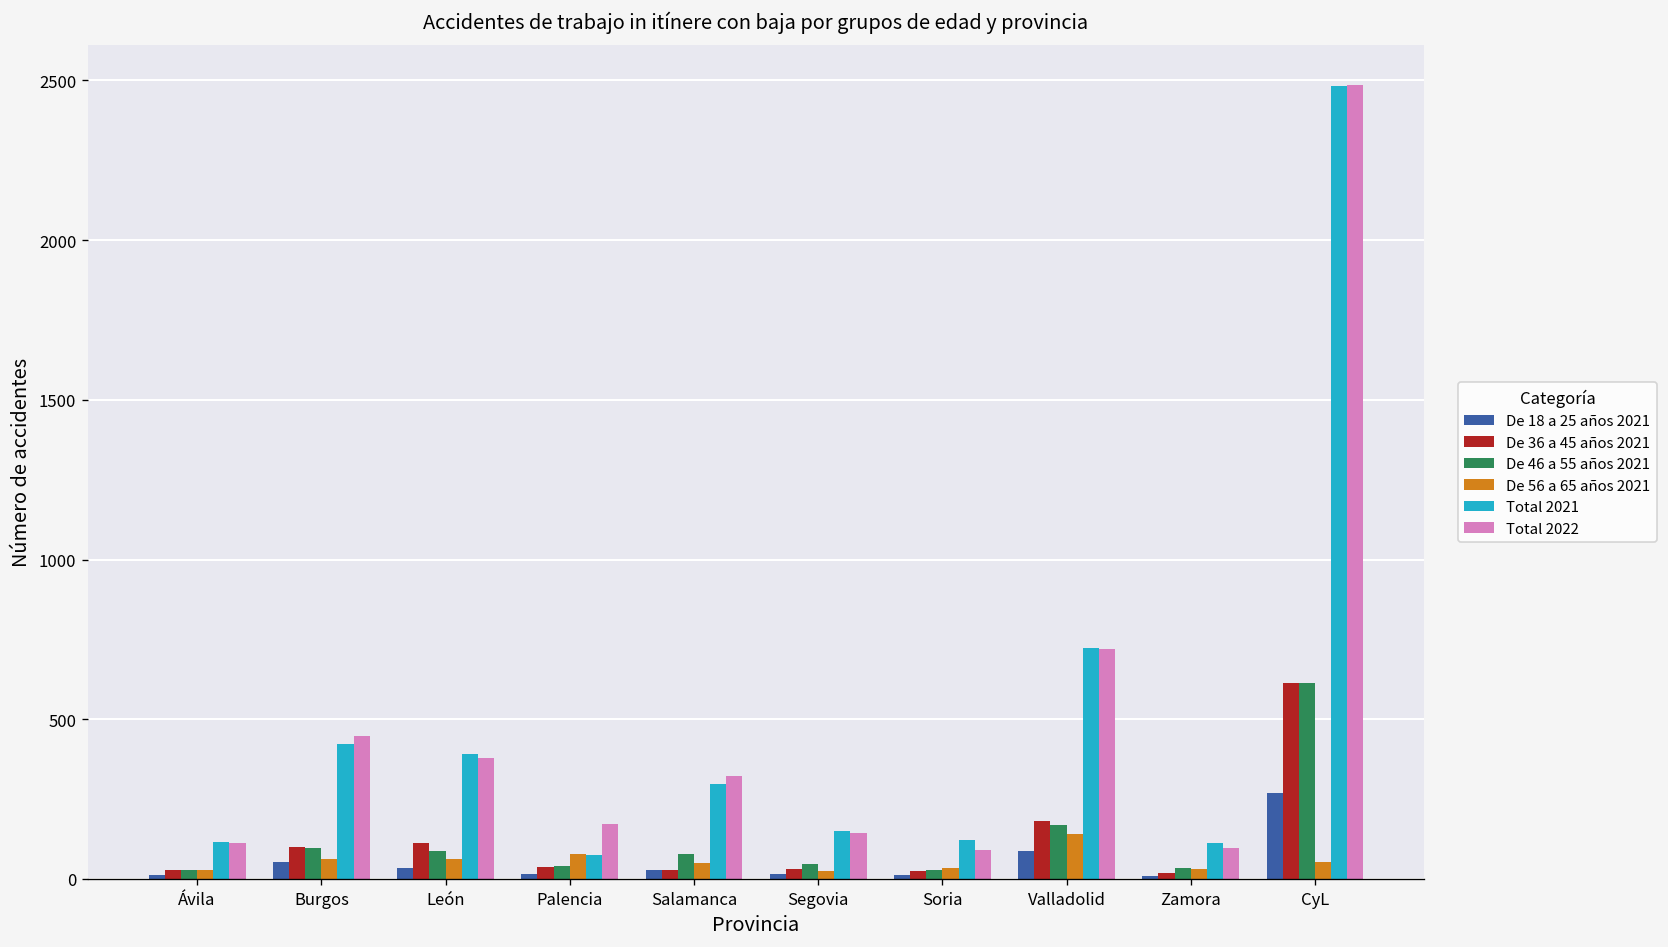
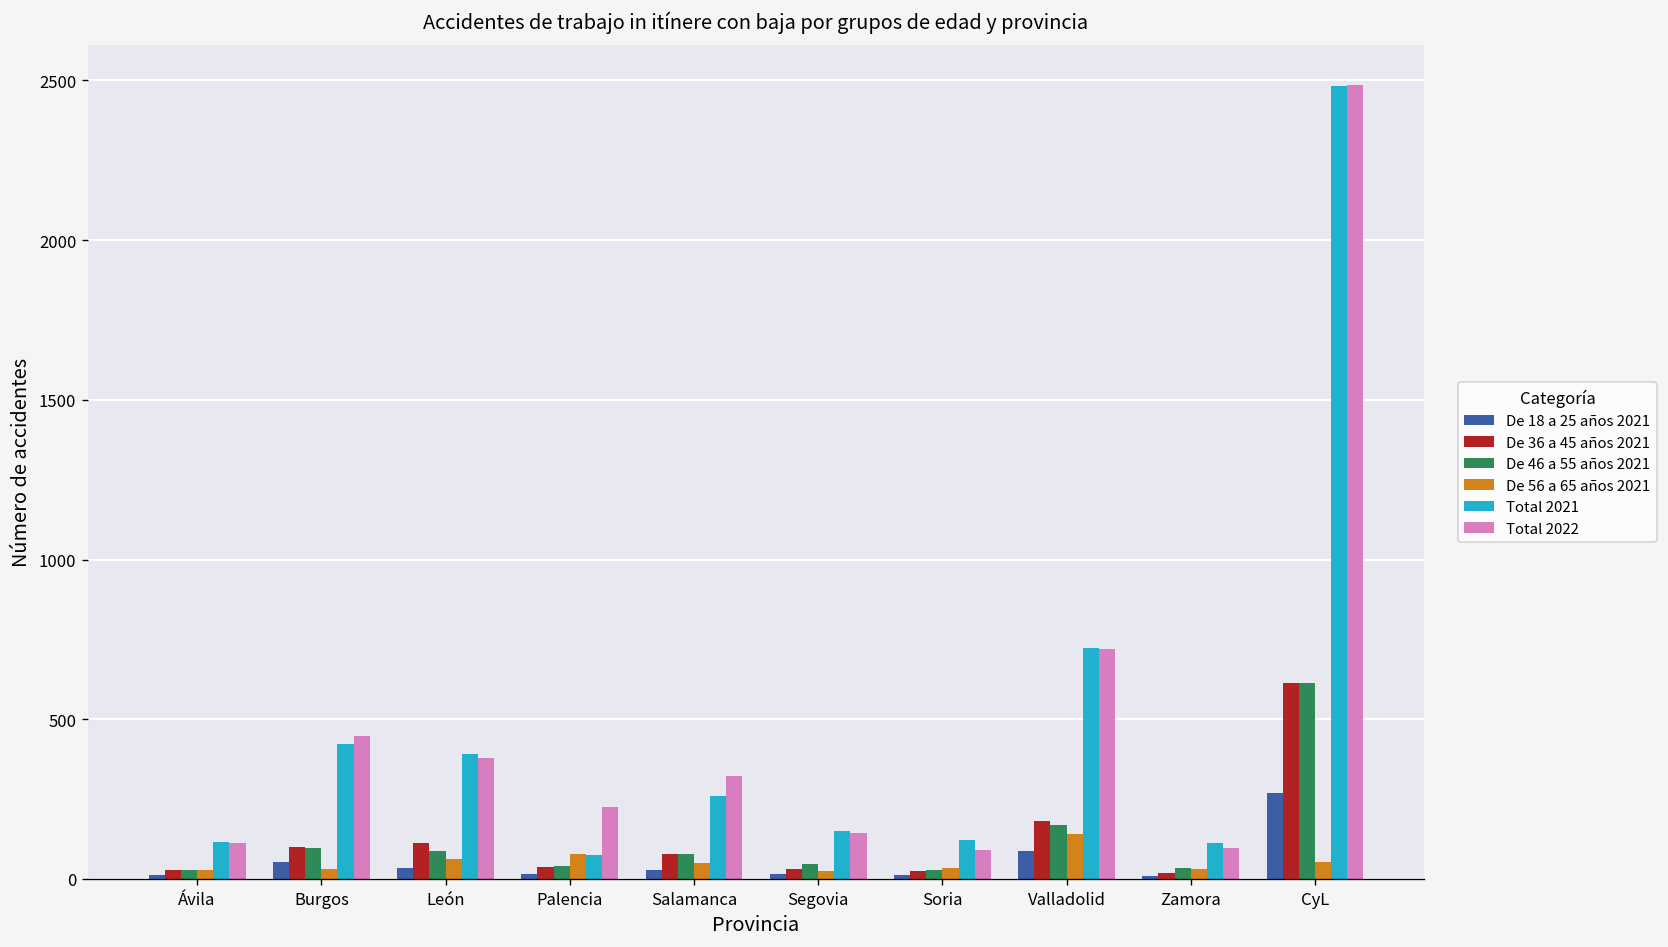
  {
    "De 18 a 25 años 2021": {
      "Ávila": 10,
      "Burgos": 50,
      "León": 30,
      "Palencia": 20,
      "Salamanca": 30,
      "Segovia": 20,
      "Soria": 10,
      "Valladolid": 90,
      "Zamora": 10,
      "CyL": 270
    },
    "De 36 a 45 años 2021": {
      "Ávila": 30,
      "Burgos": 100,
      "León": 110,
      "Palencia": 40,
-     "Salamanca": 30,
+     "Salamanca": 80,
      "Segovia": 30,
      "Soria": 30,
      "Valladolid": 180,
      "Zamora": 20,
      "CyL": 620
    },
    "De 46 a 55 años 2021": {
      "Ávila": 30,
      "Burgos": 100,
      "León": 90,
      "Palencia": 40,
      "Salamanca": 80,
      "Segovia": 50,
      "Soria": 30,
      "Valladolid": 170,
      "Zamora": 30,
      "CyL": 610
    },
    "De 56 a 65 años 2021": {
      "Ávila": 30,
-     "Burgos": 60,
+     "Burgos": 30,
      "León": 60,
      "Palencia": 80,
      "Salamanca": 50,
      "Segovia": 30,
      "Soria": 30,
      "Valladolid": 140,
      "Zamora": 30,
      "CyL": 50
    },
    "Total 2021": {
      "Ávila": 120,
      "Burgos": 420,
      "León": 390,
      "Palencia": 80,
-     "Salamanca": 300,
+     "Salamanca": 260,
      "Segovia": 150,
      "Soria": 120,
      "Valladolid": 720,
      "Zamora": 110,
      "CyL": 2480
    },
    "Total 2022": {
      "Ávila": 110,
      "Burgos": 450,
      "León": 380,
-     "Palencia": 170,
+     "Palencia": 230,
      "Salamanca": 320,
      "Segovia": 140,
      "Soria": 90,
      "Valladolid": 720,
      "Zamora": 100,
      "CyL": 2490
    }
  }
